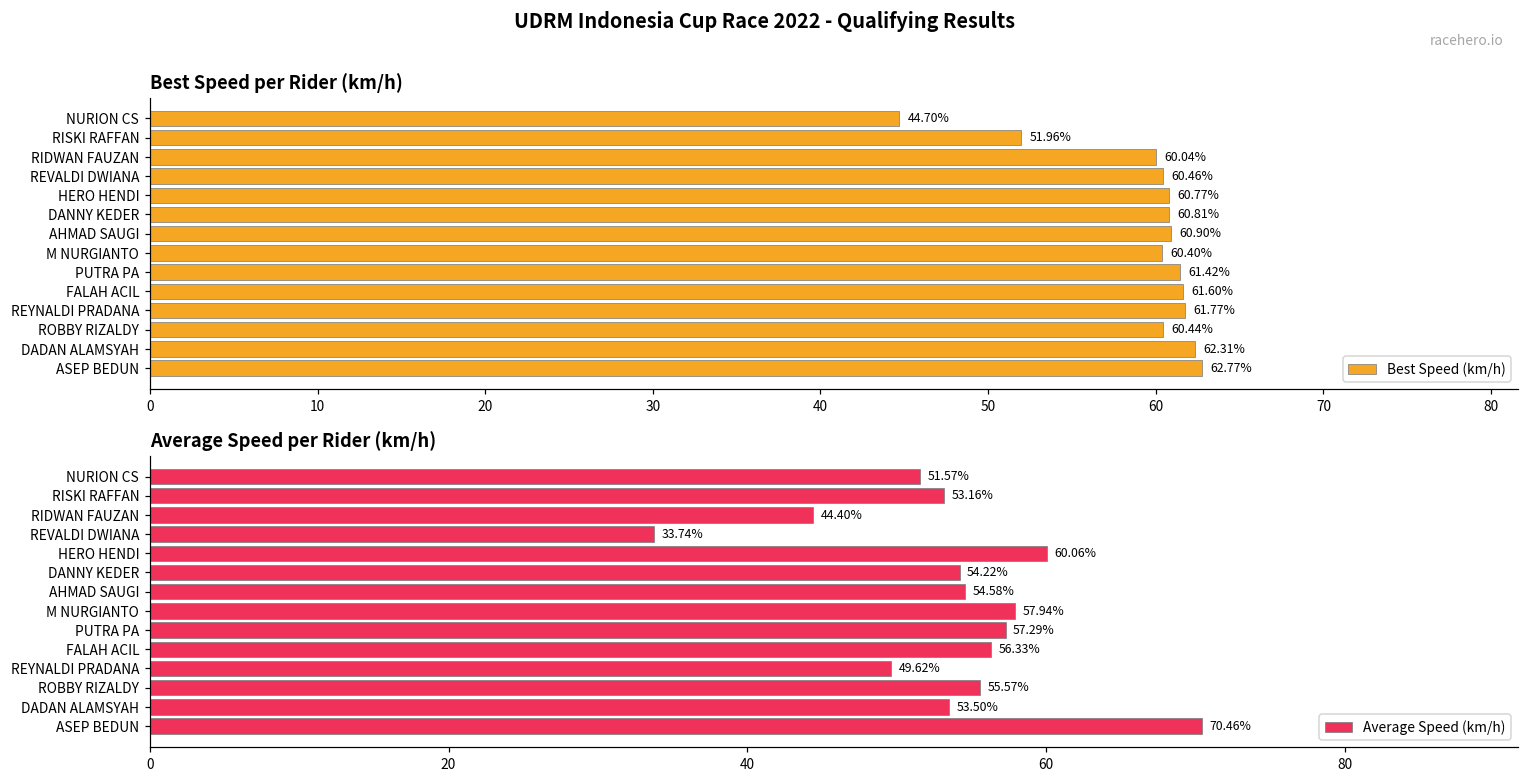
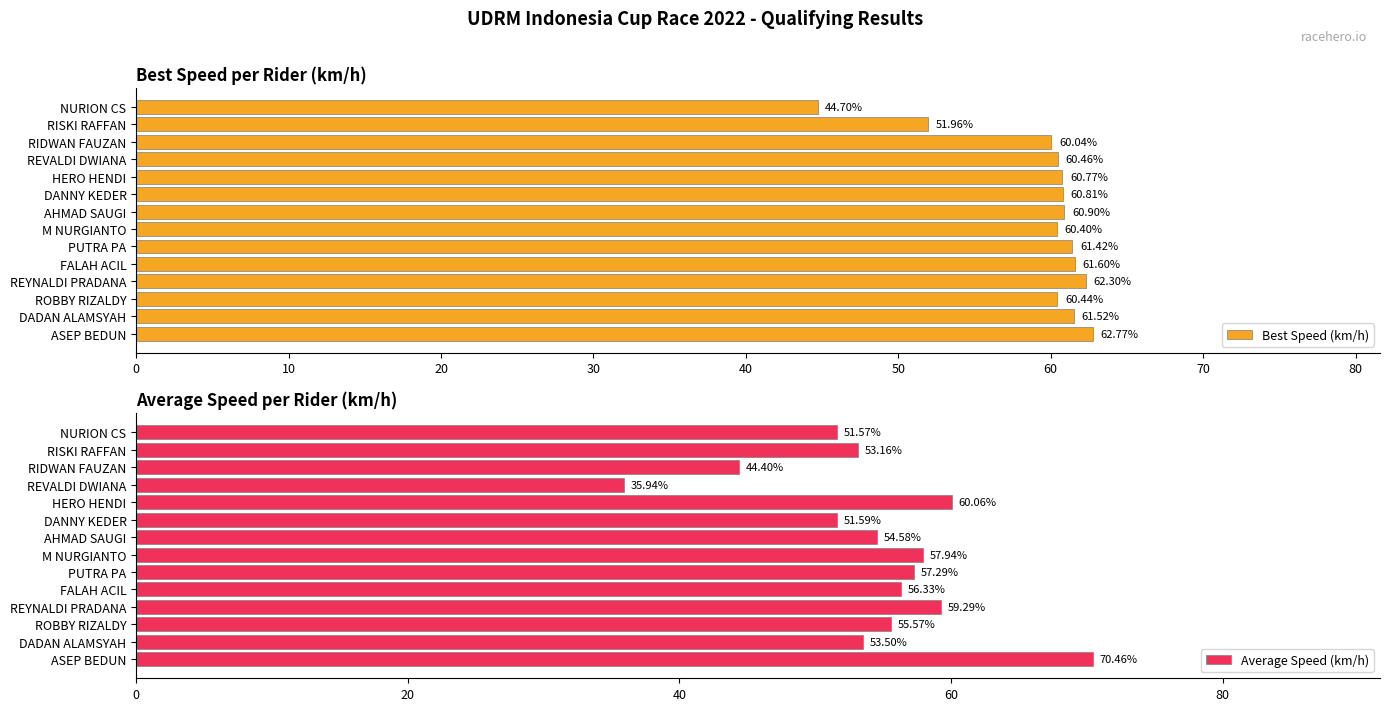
  {
    "Best Speed per Rider (km/h)": {
      "NURION CS": "44.70%",
      "RISKI RAFFAN": "51.96%",
      "RIDWAN FAUZAN": "60.04%",
      "REVALDI DWIANA": "60.46%",
      "HERO HENDI": "60.77%",
      "DANNY KEDER": "60.81%",
      "AHMAD SAUGI": "60.90%",
      "M NURGIANTO": "60.40%",
      "PUTRA PA": "61.42%",
      "FALAH ACIL": "61.60%",
-     "REYNALDI PRADANA": "61.77%",
+     "REYNALDI PRADANA": "62.30%",
      "ROBBY RIZALDY": "60.44%",
-     "DADAN ALAMSYAH": "62.31%",
+     "DADAN ALAMSYAH": "61.52%",
      "ASEP BEDUN": "62.77%"
    },
    "Average Speed per Rider (km/h)": {
      "NURION CS": "51.57%",
      "RISKI RAFFAN": "53.16%",
      "RIDWAN FAUZAN": "44.40%",
-     "REVALDI DWIANA": "33.74%",
+     "REVALDI DWIANA": "35.94%",
      "HERO HENDI": "60.06%",
-     "DANNY KEDER": "54.22%",
+     "DANNY KEDER": "51.59%",
      "AHMAD SAUGI": "54.58%",
      "M NURGIANTO": "57.94%",
      "PUTRA PA": "57.29%",
      "FALAH ACIL": "56.33%",
-     "REYNALDI PRADANA": "49.62%",
+     "REYNALDI PRADANA": "59.29%",
      "ROBBY RIZALDY": "55.57%",
      "DADAN ALAMSYAH": "53.50%",
      "ASEP BEDUN": "70.46%"
    }
  }
